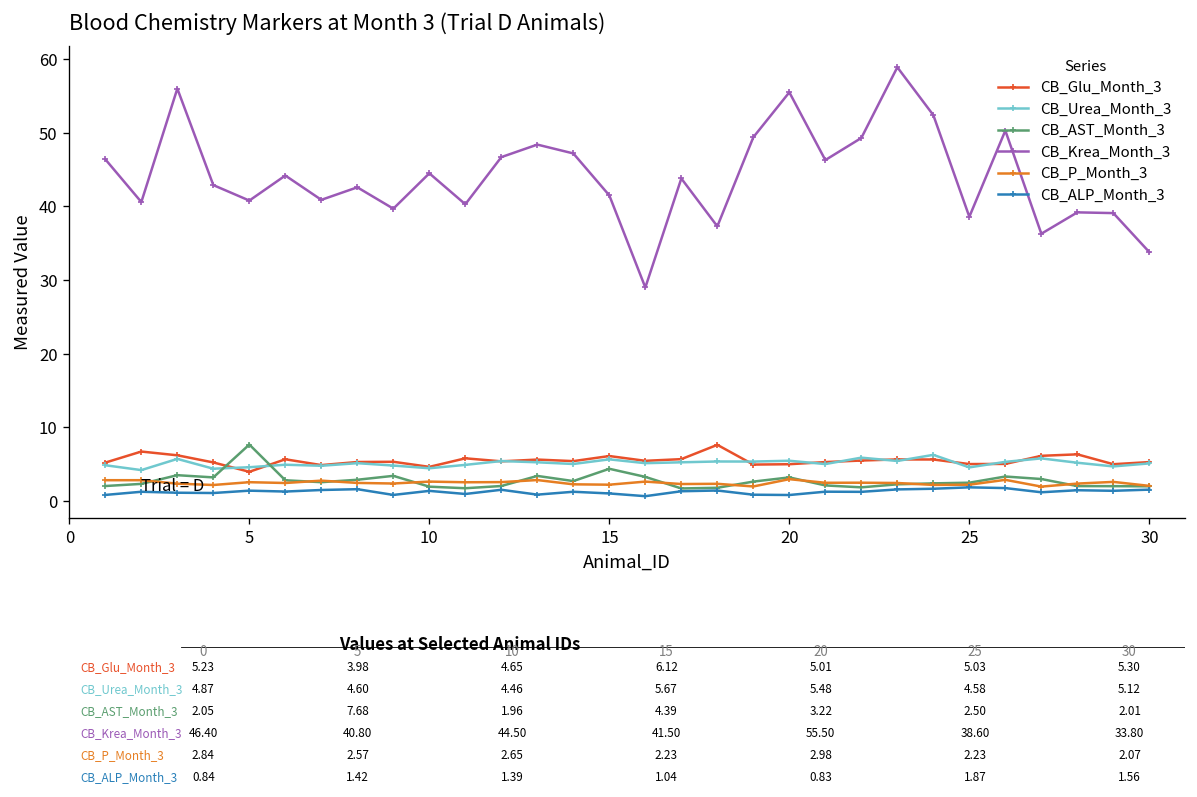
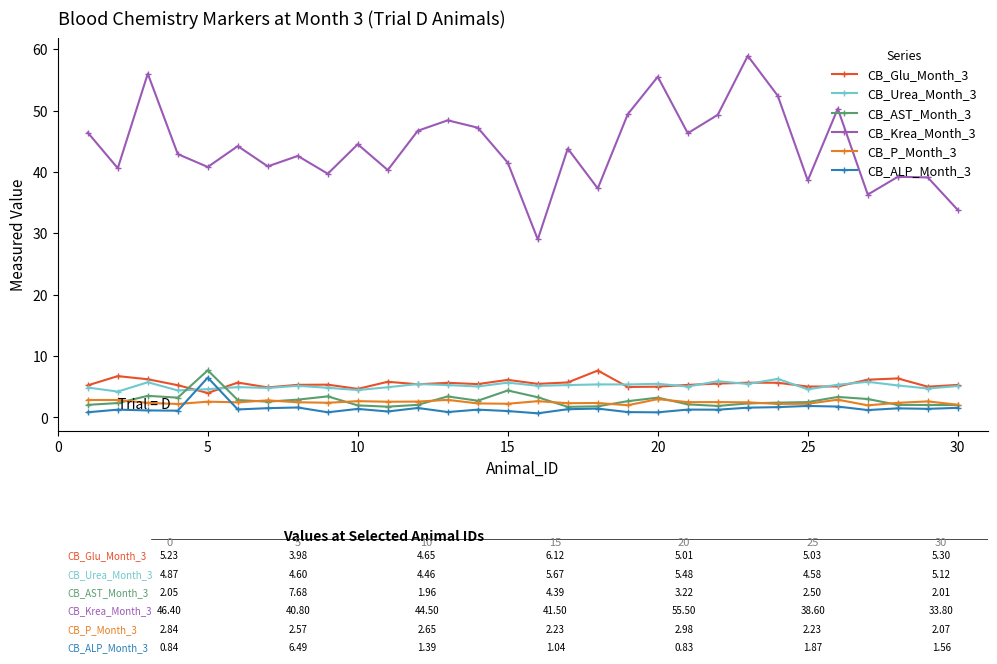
  {
    "Blood Chemistry Markers at Month 3 (Trial D Animals)": {
      "CB_Urea_Month_3": {
        "5": 5,
        "15": 6,
        "20": 5,
        "25": 5
      },
      "CB_AST_Month_3": {
        "5": 8,
        "10": 2,
        "15": 4
      },
      "CB_Krea_Month_3": {
        "5": 41,
        "10": 45,
        "15": 42,
        "20": 56,
        "25": 39,
        "30": 34
      },
      "CB_ALP_Month_3": {
-       "5": 1.42
+       "5": 6.49
      }
    }
  }
